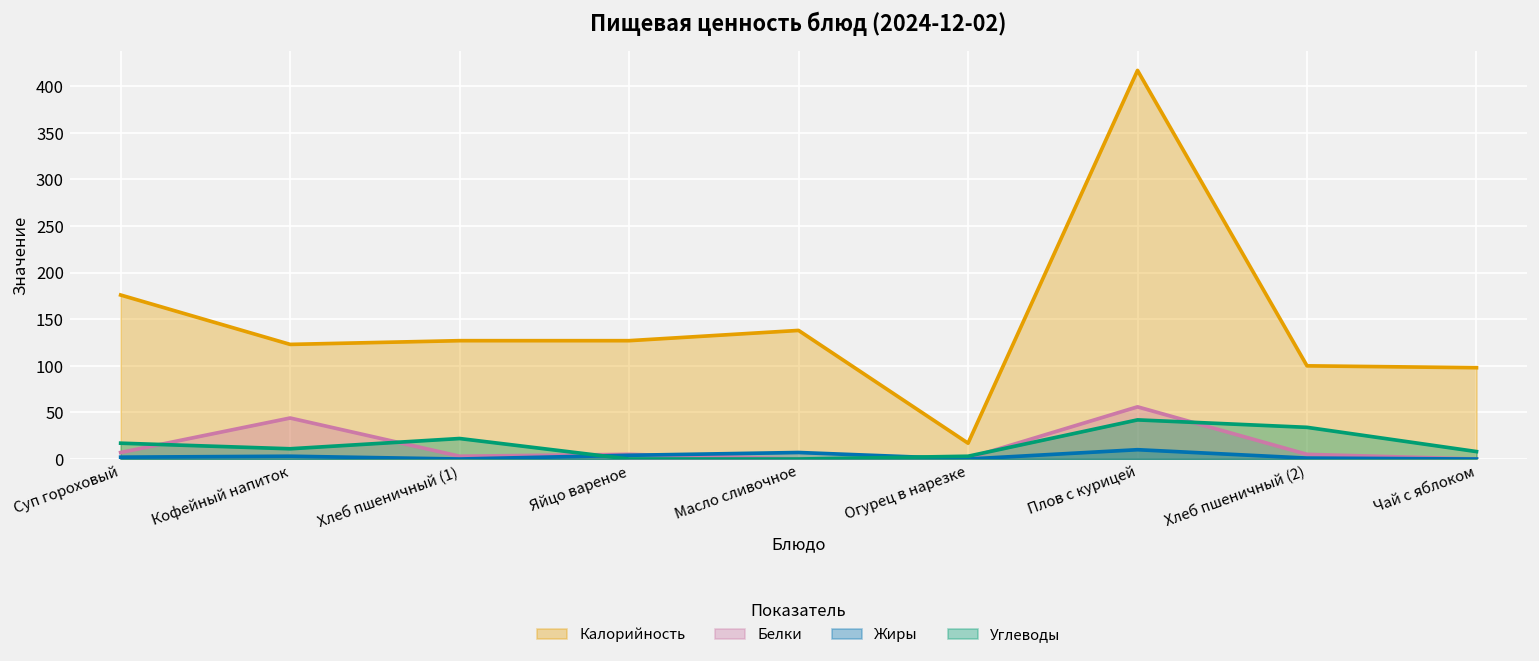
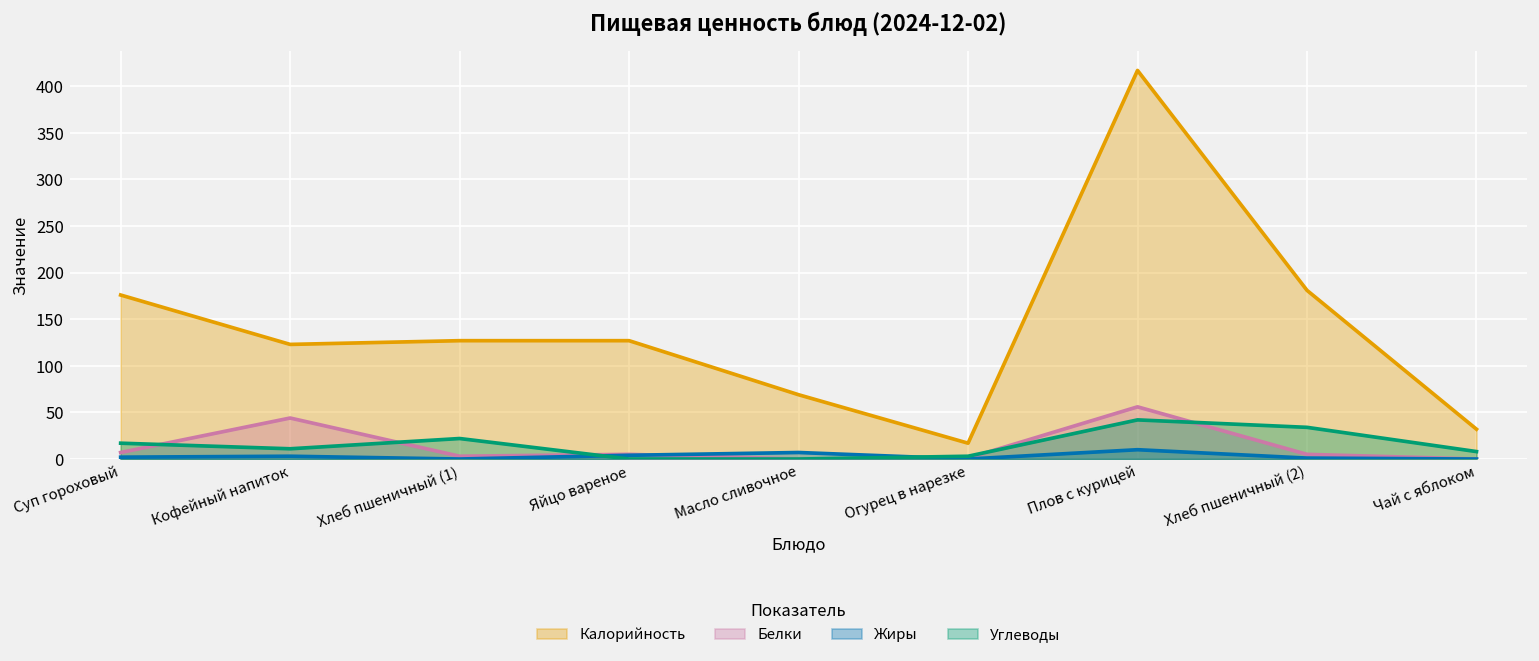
  {
    "Калорийность": {
      "Суп гороховый": 180,
      "Кофейный напиток": 120,
      "Хлеб пшеничный (1)": 130,
      "Яйцо вареное": 130,
-     "Масло сливочное": 140,
+     "Масло сливочное": 70,
      "Огурец в нарезке": 20,
      "Плов с курицей": 420,
-     "Хлеб пшеничный (2)": 100,
-     "Чай с яблоком": 100
+     "Хлеб пшеничный (2)": 180,
+     "Чай с яблоком": 30
    },
    "Белки": {
      "Суп гороховый": 10,
      "Кофейный напиток": 40,
      "Плов с курицей": 60,
      "Хлеб пшеничный (2)": 10
    }
  }
